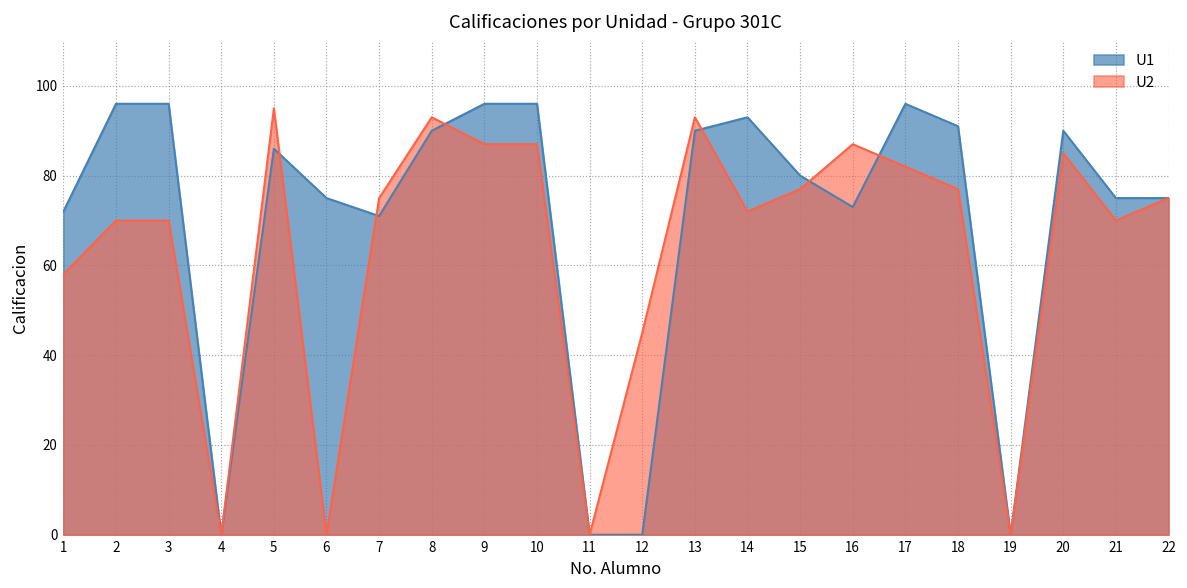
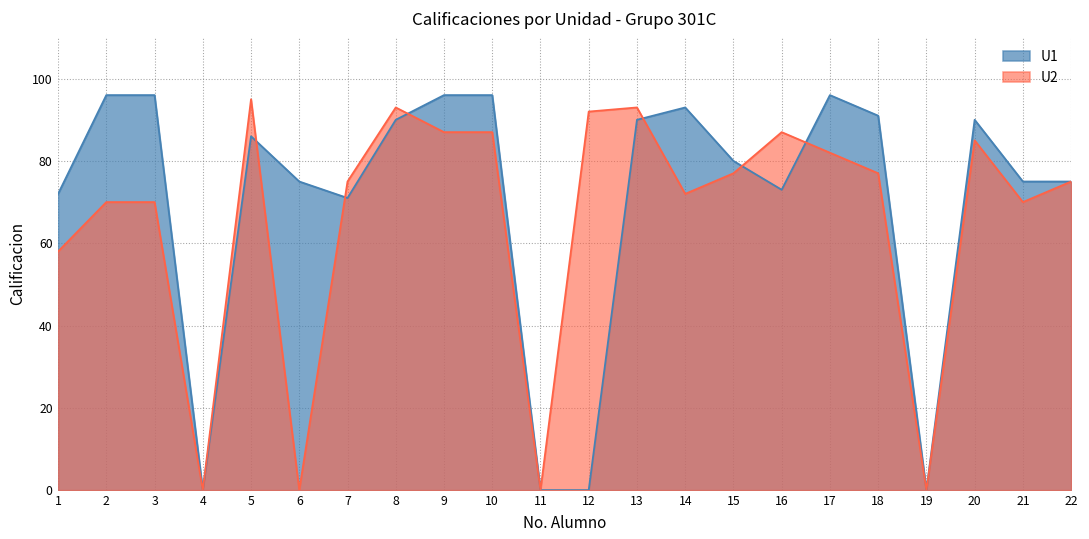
  {
    "U1": {
      "1": 72,
      "2": 96,
      "3": 96,
      "5": 86,
      "6": 75,
      "7": 71,
      "8": 90,
      "9": 96,
      "10": 96,
      "12": 0,
      "13": 90,
      "14": 93,
      "15": 80,
      "16": 73,
      "17": 96,
      "18": 91,
      "20": 90,
      "21": 75
    },
    "U2": {
      "1": 58,
      "2": 70,
      "3": 70,
      "5": 95,
      "6": 0,
      "7": 75,
      "8": 93,
      "9": 87,
      "10": 87,
-     "12": 45,
+     "12": 92,
      "13": 93,
      "14": 72,
      "15": 77,
      "16": 87,
      "17": 82,
      "18": 77,
      "20": 85,
      "21": 70
    }
  }
